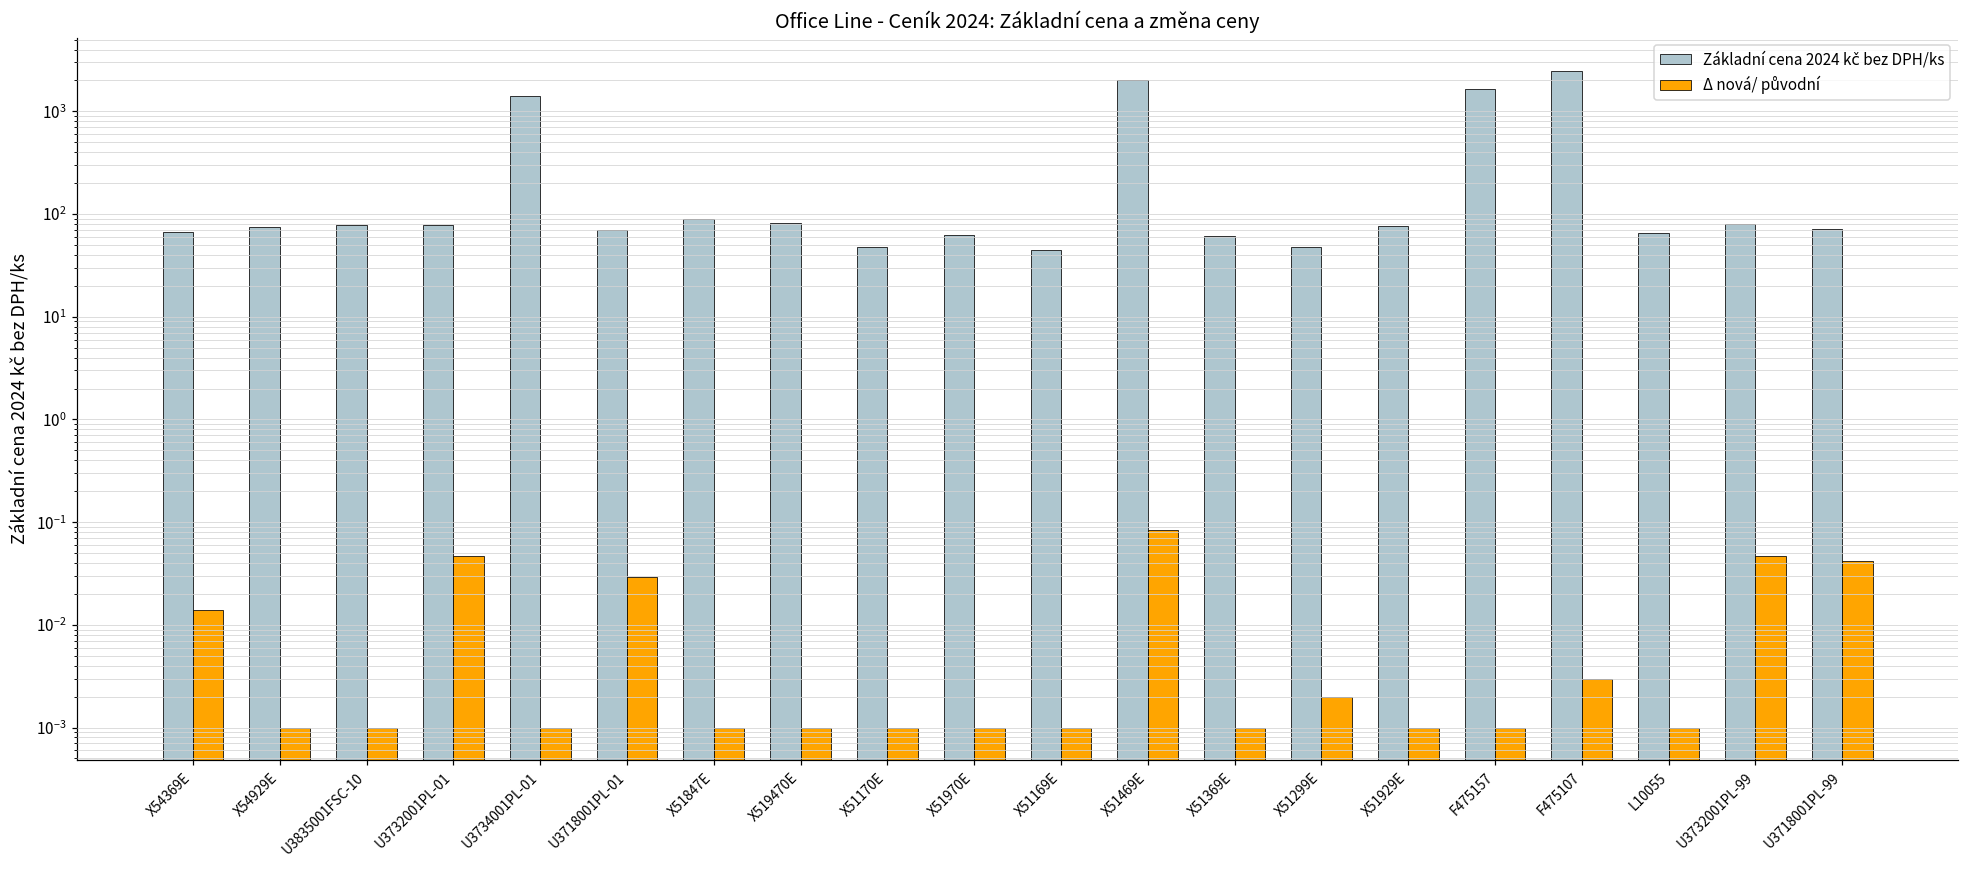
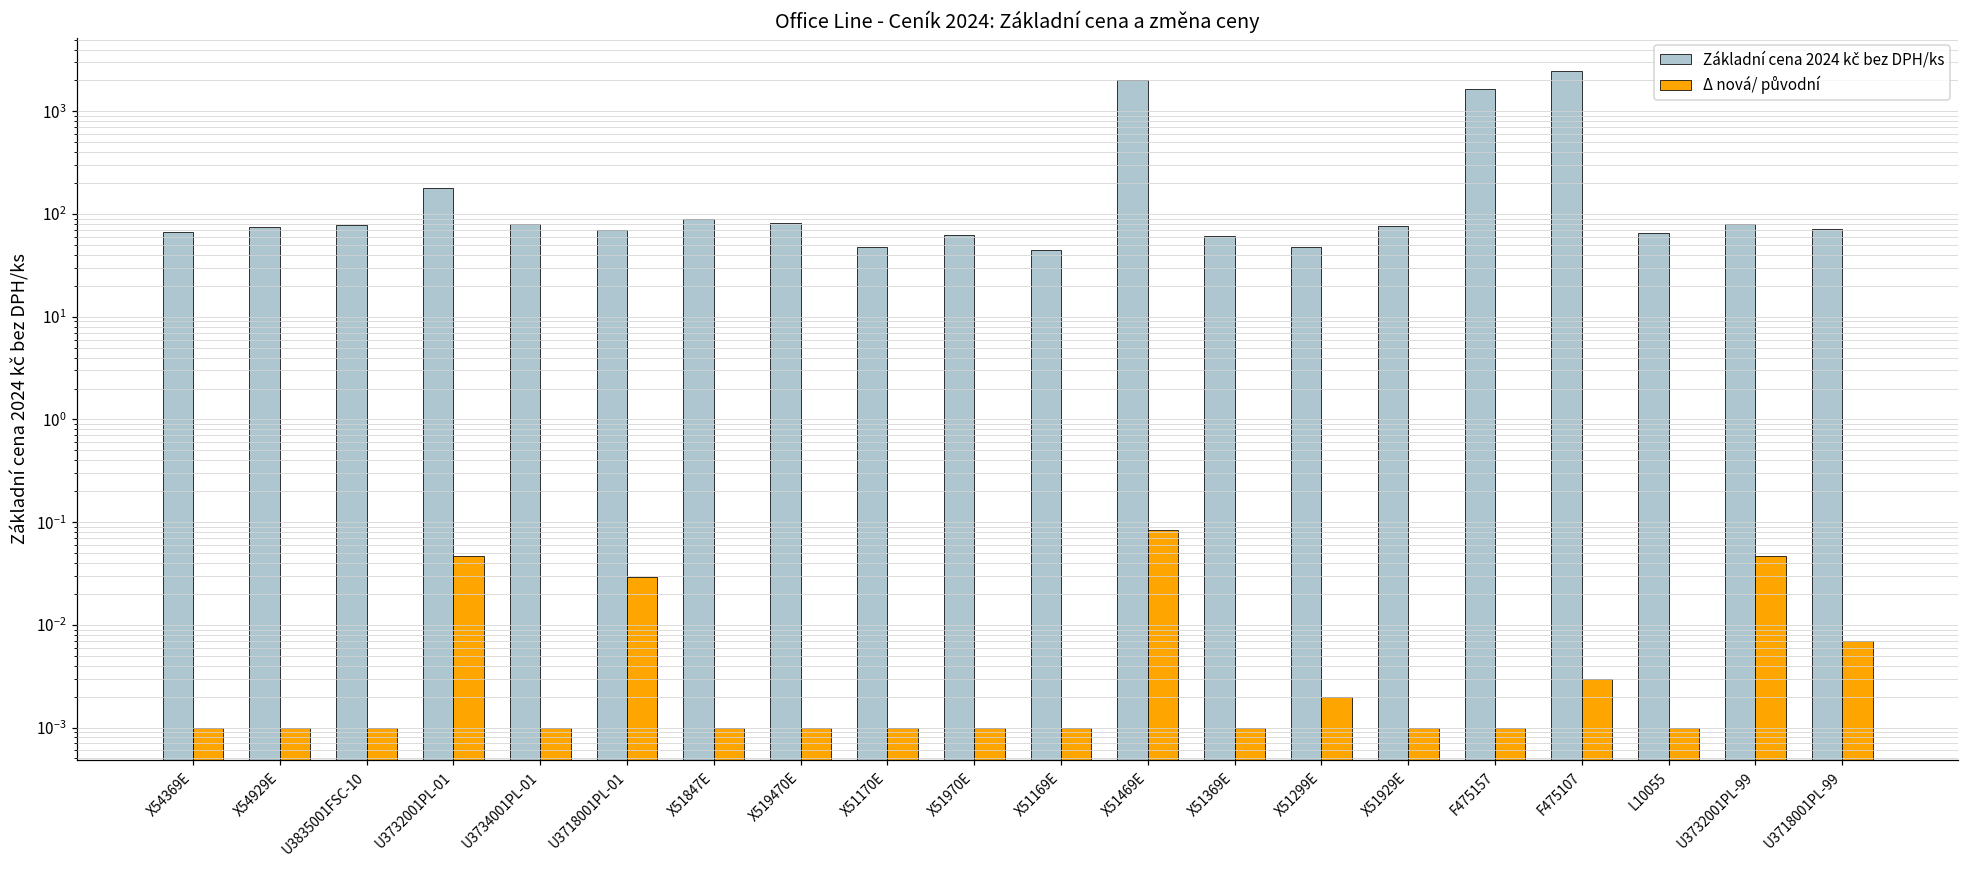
  {
    "Základní cena 2024 kč bez DPH/ks": {
      "X54369E": 70,
      "X54929E": 70,
      "U3835001FSC-10": 80,
-     "U3732001PL-01": 80,
-     "U3734001PL-01": 1400,
+     "U3732001PL-01": 180,
+     "U3734001PL-01": 80,
      "U3718001PL-01": 70,
      "X51847E": 90,
      "X519470E": 80,
      "X51170E": 50,
      "X51970E": 60,
      "X51169E": 50,
      "X51469E": 2000,
      "X51369E": 60,
      "X51299E": 50,
      "X51929E": 80,
      "F475157": 1700,
      "F475107": 2500,
      "L10055": 70,
      "U3732001PL-99": 80,
      "U3718001PL-99": 70
    },
    "Δ nová/ původní": {
-     "X54369E": 0.014,
+     "X54369E": 0.001,
      "X54929E": 0.001,
      "U3835001FSC-10": 0.001,
      "U3732001PL-01": 0.05,
      "U3734001PL-01": 0.001,
      "U3718001PL-01": 0.029,
      "X51847E": 0.001,
      "X519470E": 0.001,
      "X51170E": 0.001,
      "X51970E": 0.001,
      "X51169E": 0.001,
      "X51469E": 0.08,
      "X51369E": 0.001,
      "X51299E": 0.002,
      "X51929E": 0.001,
      "F475157": 0.001,
      "F475107": 0.003,
      "L10055": 0.001,
      "U3732001PL-99": 0.05,
-     "U3718001PL-99": 0.04
+     "U3718001PL-99": 0.007
    }
  }
